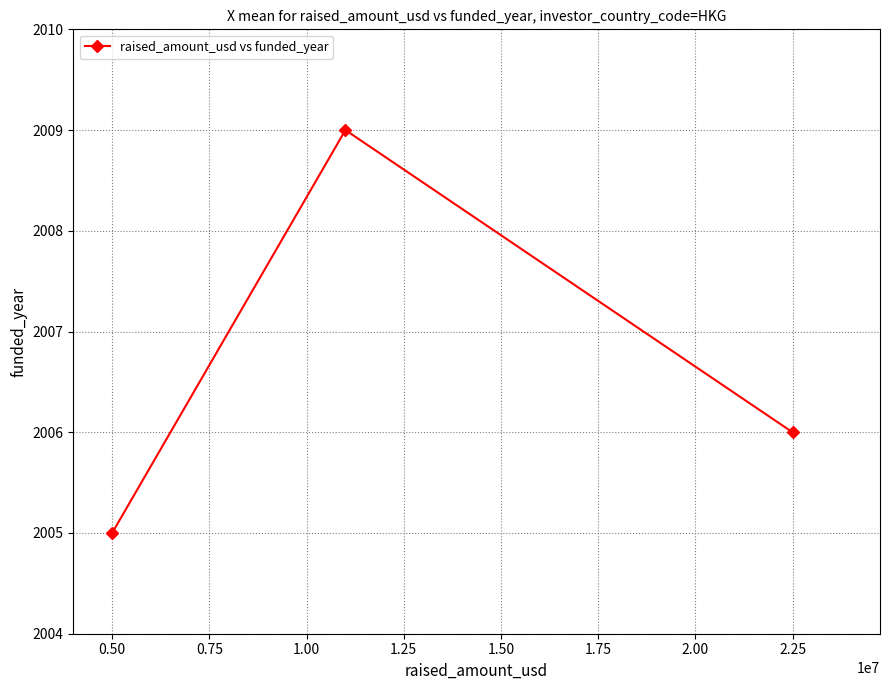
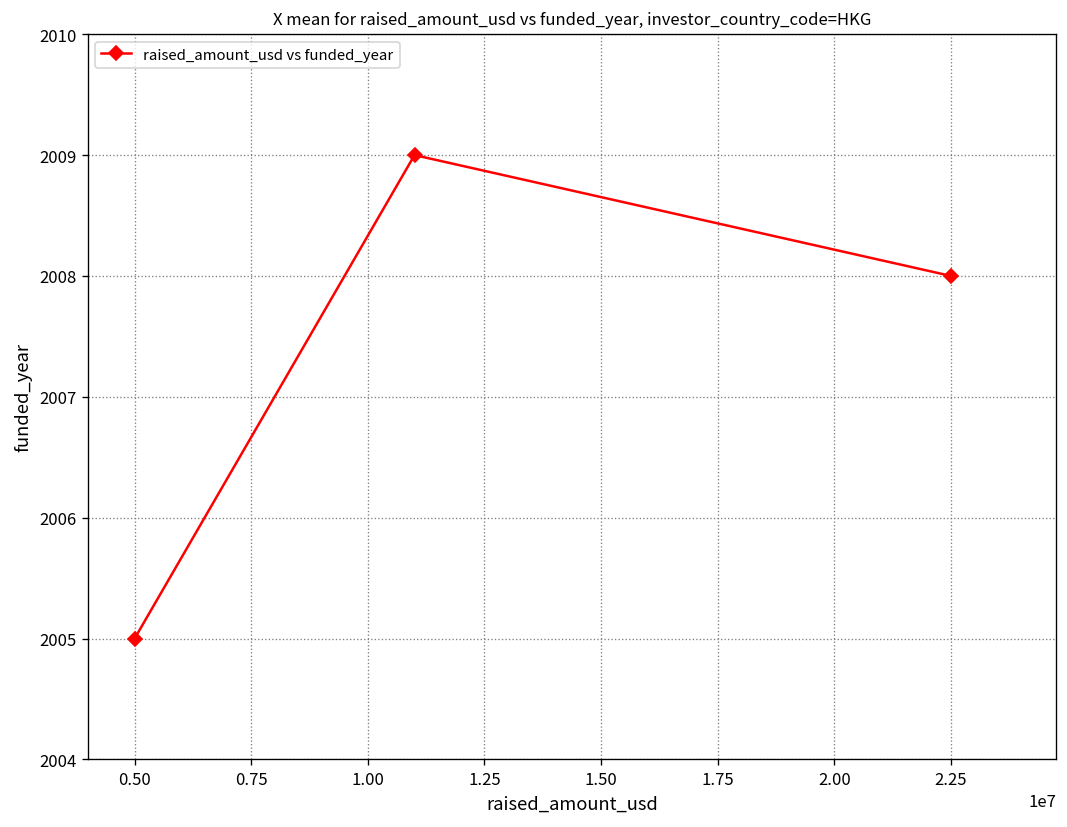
  {
    "0.50": 2005,
-   "2.25": 2006
+   "2.25": 2008
  }
